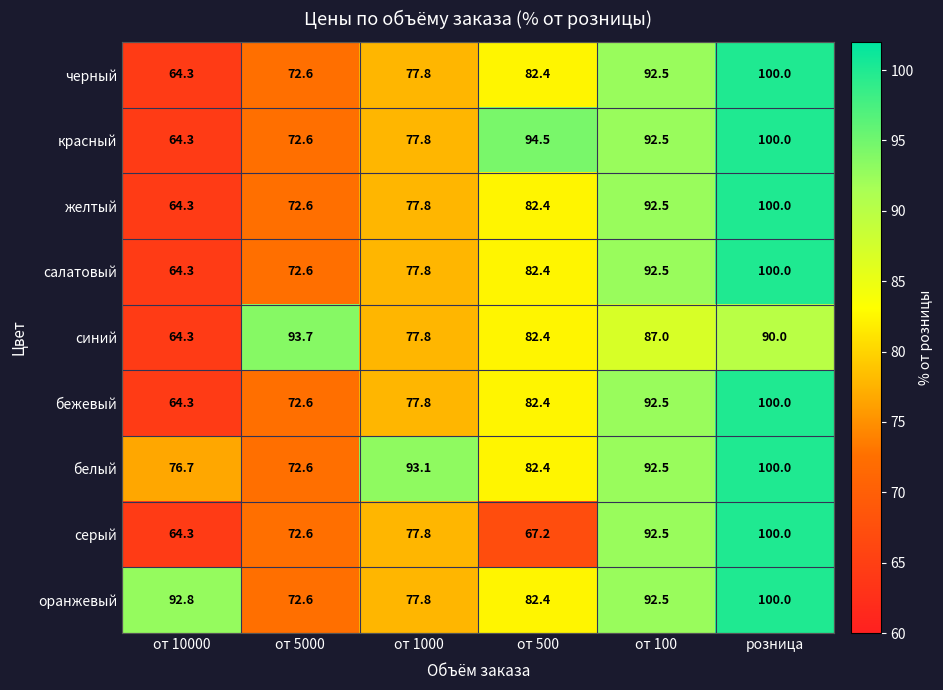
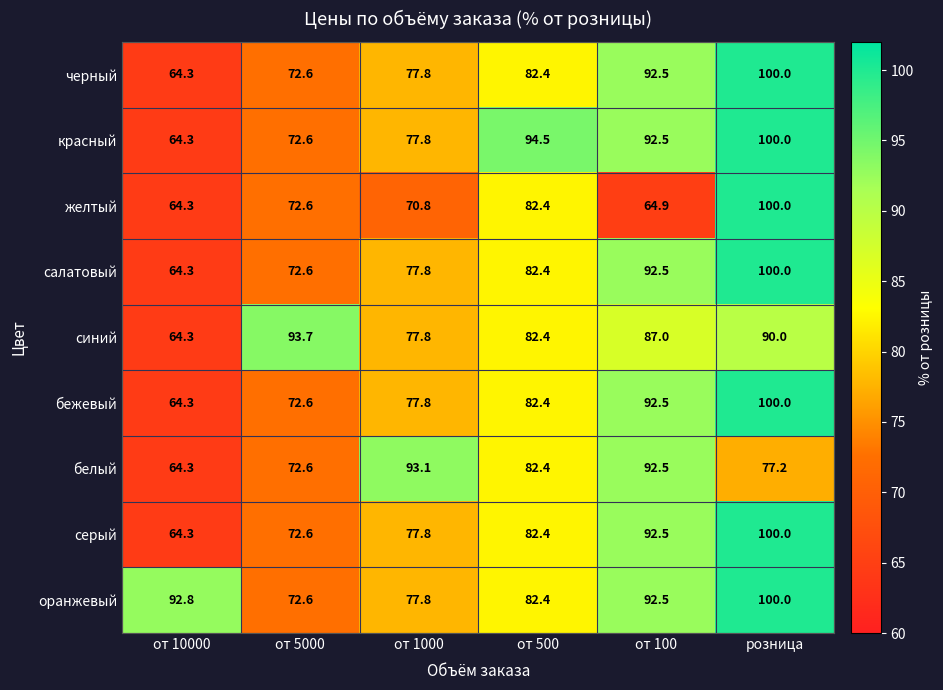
  {
    "черный": {
      "от 10000": 64.3,
      "от 5000": 72.6,
      "от 1000": 77.8,
      "от 500": 82.4,
      "от 100": 92.5,
      "розница": 100.0
    },
    "красный": {
      "от 10000": 64.3,
      "от 5000": 72.6,
      "от 1000": 77.8,
      "от 500": 94.5,
      "от 100": 92.5,
      "розница": 100.0
    },
    "желтый": {
      "от 10000": 64.3,
      "от 5000": 72.6,
-     "от 1000": 77.8,
+     "от 1000": 70.8,
      "от 500": 82.4,
-     "от 100": 92.5,
+     "от 100": 64.9,
      "розница": 100.0
    },
    "салатовый": {
      "от 10000": 64.3,
      "от 5000": 72.6,
      "от 1000": 77.8,
      "от 500": 82.4,
      "от 100": 92.5,
      "розница": 100.0
    },
    "синий": {
      "от 10000": 64.3,
      "от 5000": 93.7,
      "от 1000": 77.8,
      "от 500": 82.4,
      "от 100": 87.0,
      "розница": 90.0
    },
    "бежевый": {
      "от 10000": 64.3,
      "от 5000": 72.6,
      "от 1000": 77.8,
      "от 500": 82.4,
      "от 100": 92.5,
      "розница": 100.0
    },
    "белый": {
-     "от 10000": 76.7,
+     "от 10000": 64.3,
      "от 5000": 72.6,
      "от 1000": 93.1,
      "от 500": 82.4,
      "от 100": 92.5,
-     "розница": 100.0
+     "розница": 77.2
    },
    "серый": {
      "от 10000": 64.3,
      "от 5000": 72.6,
      "от 1000": 77.8,
-     "от 500": 67.2,
+     "от 500": 82.4,
      "от 100": 92.5,
      "розница": 100.0
    },
    "оранжевый": {
      "от 10000": 92.8,
      "от 5000": 72.6,
      "от 1000": 77.8,
      "от 500": 82.4,
      "от 100": 92.5,
      "розница": 100.0
    }
  }
